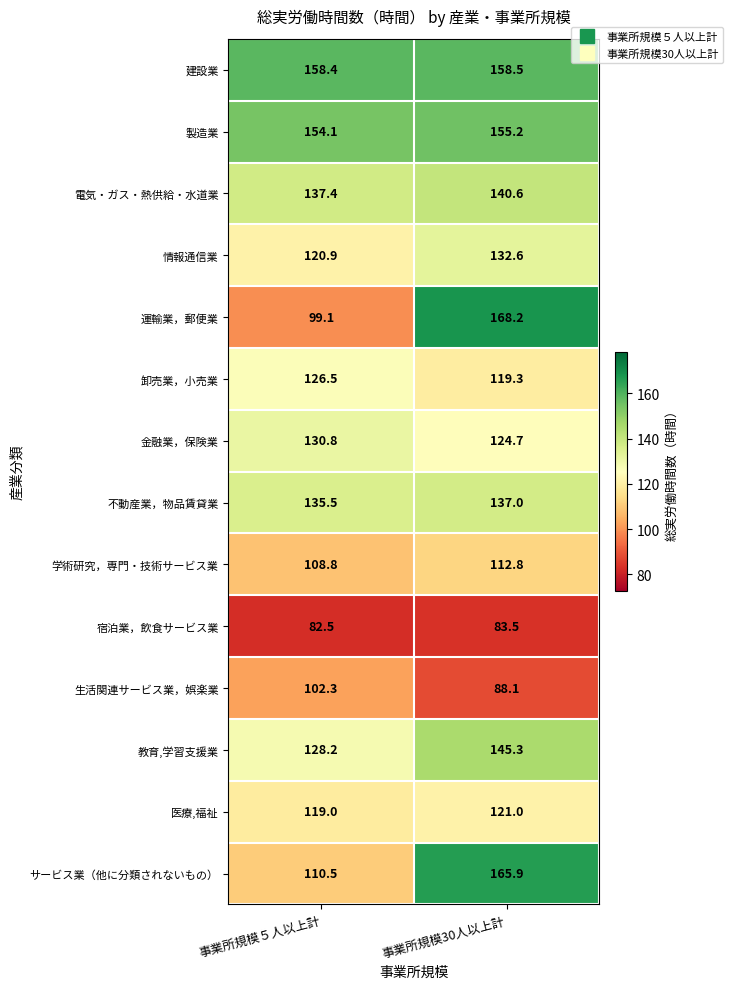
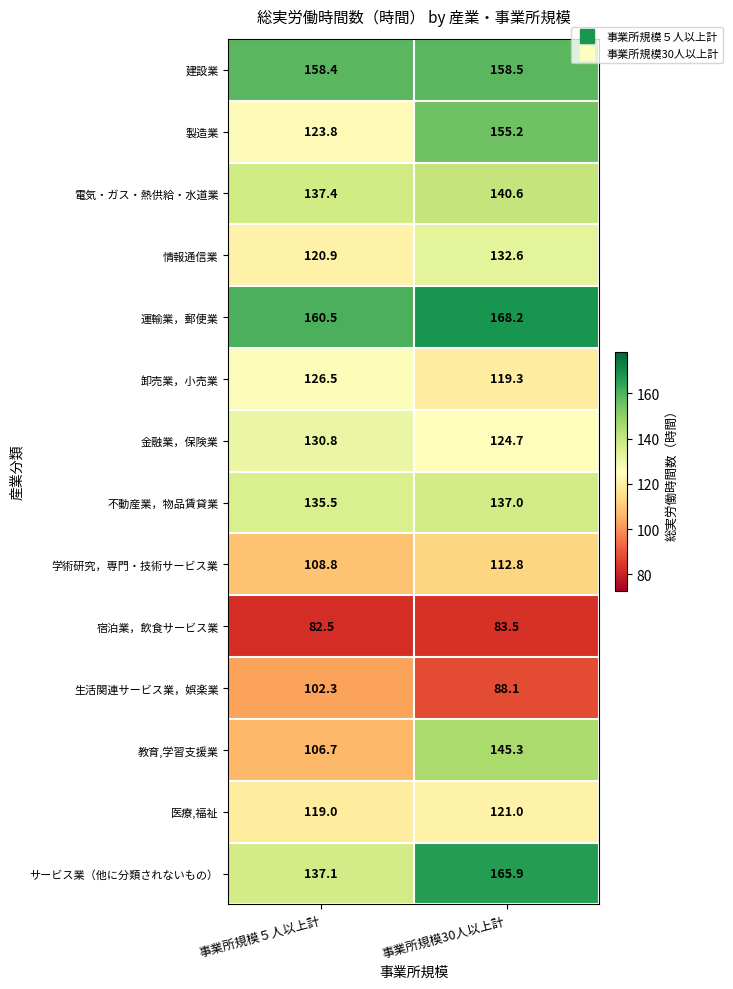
  {
    "建設業": {
      "事業所規模５人以上計": 158.4,
      "事業所規模30人以上計": 158.5
    },
    "製造業": {
-     "事業所規模５人以上計": 154.1,
+     "事業所規模５人以上計": 123.8,
      "事業所規模30人以上計": 155.2
    },
    "電気・ガス・熱供給・水道業": {
      "事業所規模５人以上計": 137.4,
      "事業所規模30人以上計": 140.6
    },
    "情報通信業": {
      "事業所規模５人以上計": 120.9,
      "事業所規模30人以上計": 132.6
    },
    "運輸業，郵便業": {
-     "事業所規模５人以上計": 99.1,
+     "事業所規模５人以上計": 160.5,
      "事業所規模30人以上計": 168.2
    },
    "卸売業，小売業": {
      "事業所規模５人以上計": 126.5,
      "事業所規模30人以上計": 119.3
    },
    "金融業，保険業": {
      "事業所規模５人以上計": 130.8,
      "事業所規模30人以上計": 124.7
    },
    "不動産業，物品賃貸業": {
      "事業所規模５人以上計": 135.5,
      "事業所規模30人以上計": 137.0
    },
    "学術研究，専門・技術サービス業": {
      "事業所規模５人以上計": 108.8,
      "事業所規模30人以上計": 112.8
    },
    "宿泊業，飲食サービス業": {
      "事業所規模５人以上計": 82.5,
      "事業所規模30人以上計": 83.5
    },
    "生活関連サービス業，娯楽業": {
      "事業所規模５人以上計": 102.3,
      "事業所規模30人以上計": 88.1
    },
    "教育,学習支援業": {
-     "事業所規模５人以上計": 128.2,
+     "事業所規模５人以上計": 106.7,
      "事業所規模30人以上計": 145.3
    },
    "医療,福祉": {
      "事業所規模５人以上計": 119.0,
      "事業所規模30人以上計": 121.0
    },
    "サービス業（他に分類されないもの）": {
-     "事業所規模５人以上計": 110.5,
+     "事業所規模５人以上計": 137.1,
      "事業所規模30人以上計": 165.9
    }
  }
